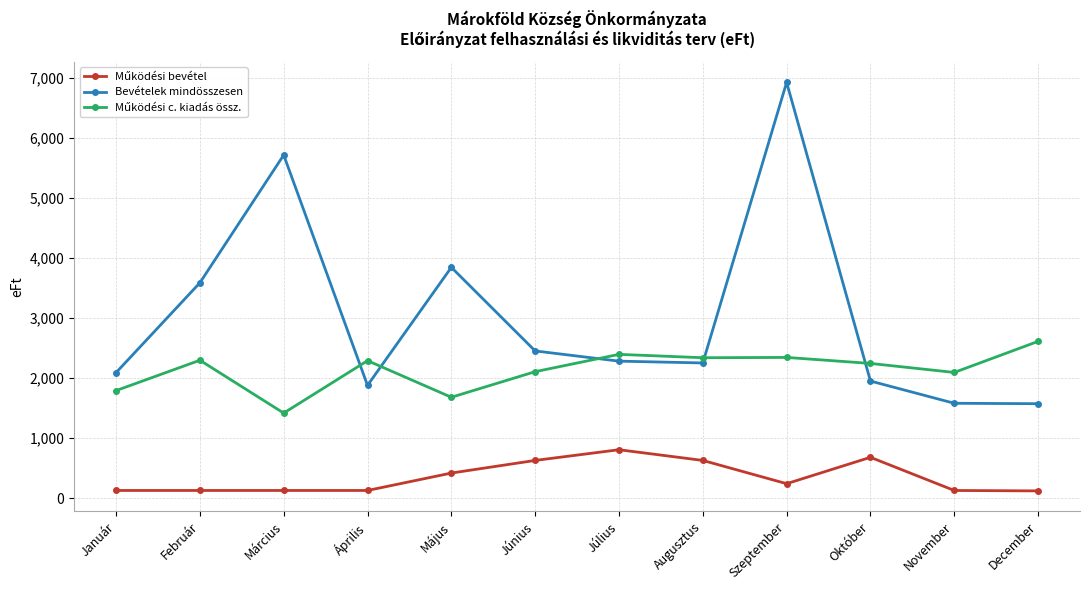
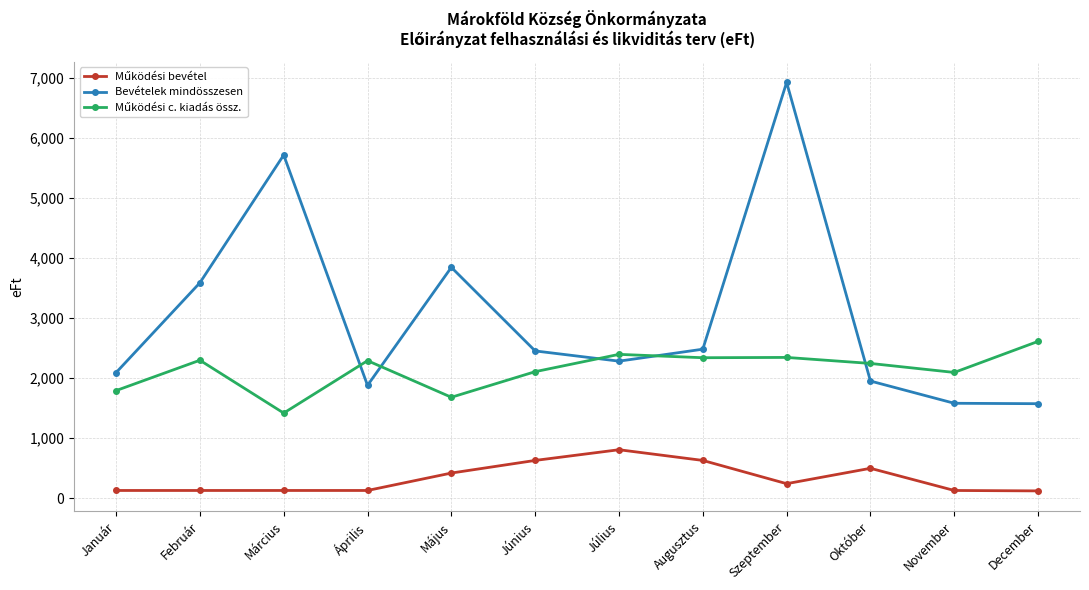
  {
    "Működési bevétel": {
      "Január": "100",
      "Február": "100",
      "Március": "100",
      "Április": "100",
      "Május": "400",
      "Június": "600",
      "Július": "800",
      "Augusztus": "600",
      "Szeptember": "200",
-     "Október": "700",
+     "Október": "500",
      "November": "100",
      "December": "100"
    },
    "Bevételek mindösszesen": {
      "Január": "2,100",
      "Február": "3,600",
      "Március": "5,700",
      "Április": "1,900",
      "Május": "3,800",
      "Június": "2,500",
      "Július": "2,300",
-     "Augusztus": "2,300",
+     "Augusztus": "2,500",
      "Szeptember": "6,900",
      "Október": "2,000",
      "November": "1,600",
      "December": "1,600"
    },
    "Működési c. kiadás össz.": {
      "Január": "1,800",
      "Február": "2,300",
      "Március": "1,400",
      "Április": "2,300",
      "Május": "1,700",
      "Június": "2,100",
      "Július": "2,400",
      "Augusztus": "2,300",
      "Szeptember": "2,300",
      "Október": "2,200",
      "November": "2,100",
      "December": "2,600"
    }
  }
